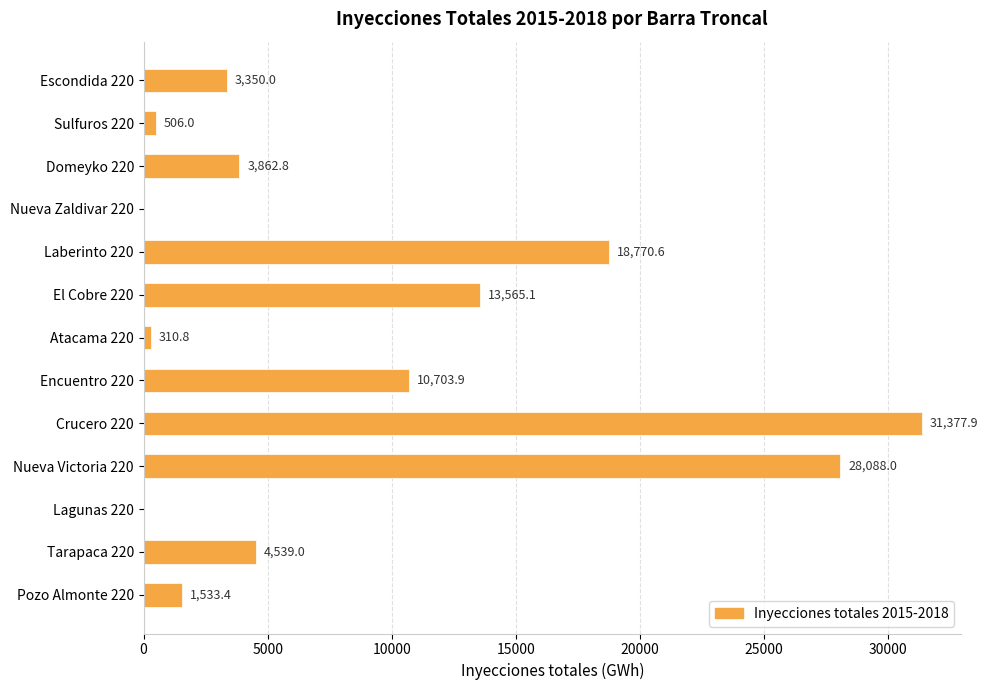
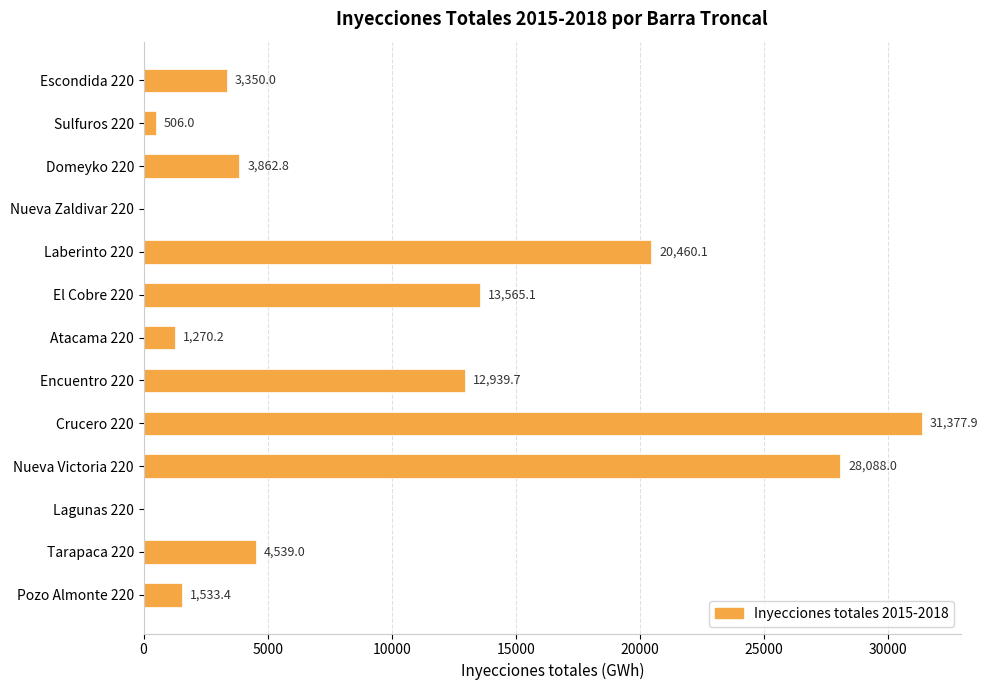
  {
    "Escondida 220": "3,350.0",
    "Sulfuros 220": "506.0",
    "Domeyko 220": "3,862.8",
-   "Laberinto 220": "18,770.6",
+   "Laberinto 220": "20,460.1",
    "El Cobre 220": "13,565.1",
-   "Atacama 220": "310.8",
-   "Encuentro 220": "10,703.9",
+   "Atacama 220": "1,270.2",
+   "Encuentro 220": "12,939.7",
    "Crucero 220": "31,377.9",
    "Nueva Victoria 220": "28,088.0",
    "Tarapaca 220": "4,539.0",
    "Pozo Almonte 220": "1,533.4"
  }
